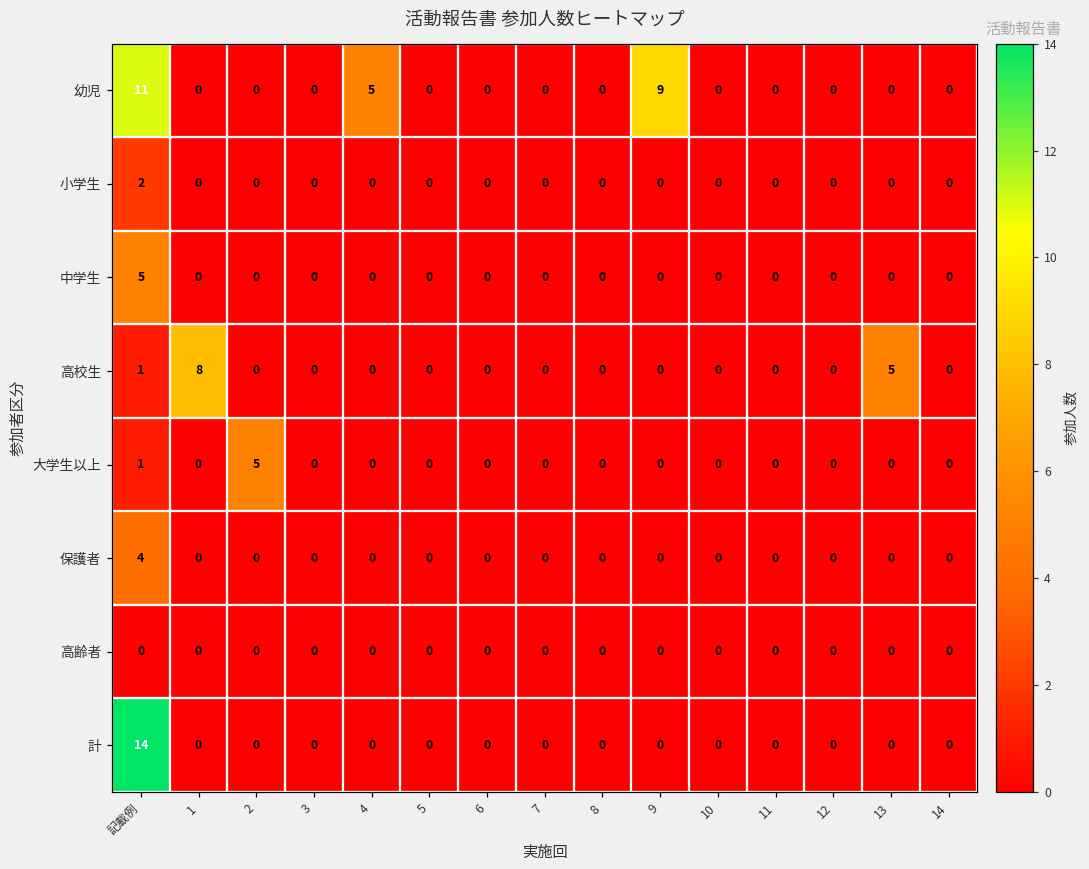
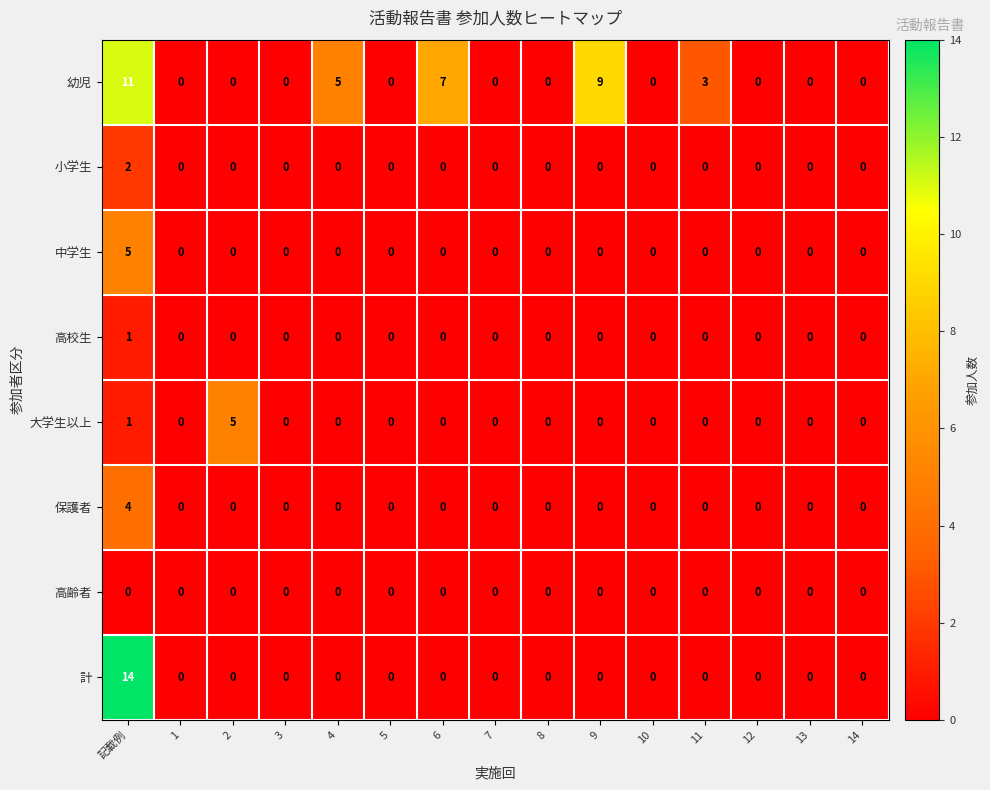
  {
    "幼児": {
      "記載例": 11,
      "1": 0,
      "2": 0,
      "3": 0,
      "4": 5,
      "5": 0,
-     "6": 0,
+     "6": 7,
      "7": 0,
      "8": 0,
      "9": 9,
      "10": 0,
-     "11": 0,
+     "11": 3,
      "12": 0,
      "13": 0,
      "14": 0
    },
    "小学生": {
      "記載例": 2,
      "1": 0,
      "2": 0,
      "3": 0,
      "4": 0,
      "5": 0,
      "6": 0,
      "7": 0,
      "8": 0,
      "9": 0,
      "10": 0,
      "11": 0,
      "12": 0,
      "13": 0,
      "14": 0
    },
    "中学生": {
      "記載例": 5,
      "1": 0,
      "2": 0,
      "3": 0,
      "4": 0,
      "5": 0,
      "6": 0,
      "7": 0,
      "8": 0,
      "9": 0,
      "10": 0,
      "11": 0,
      "12": 0,
      "13": 0,
      "14": 0
    },
    "高校生": {
      "記載例": 1,
-     "1": 8,
+     "1": 0,
      "2": 0,
      "3": 0,
      "4": 0,
      "5": 0,
      "6": 0,
      "7": 0,
      "8": 0,
      "9": 0,
      "10": 0,
      "11": 0,
      "12": 0,
-     "13": 5,
+     "13": 0,
      "14": 0
    },
    "大学生以上": {
      "記載例": 1,
      "1": 0,
      "2": 5,
      "3": 0,
      "4": 0,
      "5": 0,
      "6": 0,
      "7": 0,
      "8": 0,
      "9": 0,
      "10": 0,
      "11": 0,
      "12": 0,
      "13": 0,
      "14": 0
    },
    "保護者": {
      "記載例": 4,
      "1": 0,
      "2": 0,
      "3": 0,
      "4": 0,
      "5": 0,
      "6": 0,
      "7": 0,
      "8": 0,
      "9": 0,
      "10": 0,
      "11": 0,
      "12": 0,
      "13": 0,
      "14": 0
    },
    "高齢者": {
      "記載例": 0,
      "1": 0,
      "2": 0,
      "3": 0,
      "4": 0,
      "5": 0,
      "6": 0,
      "7": 0,
      "8": 0,
      "9": 0,
      "10": 0,
      "11": 0,
      "12": 0,
      "13": 0,
      "14": 0
    },
    "計": {
      "記載例": 14,
      "1": 0,
      "2": 0,
      "3": 0,
      "4": 0,
      "5": 0,
      "6": 0,
      "7": 0,
      "8": 0,
      "9": 0,
      "10": 0,
      "11": 0,
      "12": 0,
      "13": 0,
      "14": 0
    }
  }
